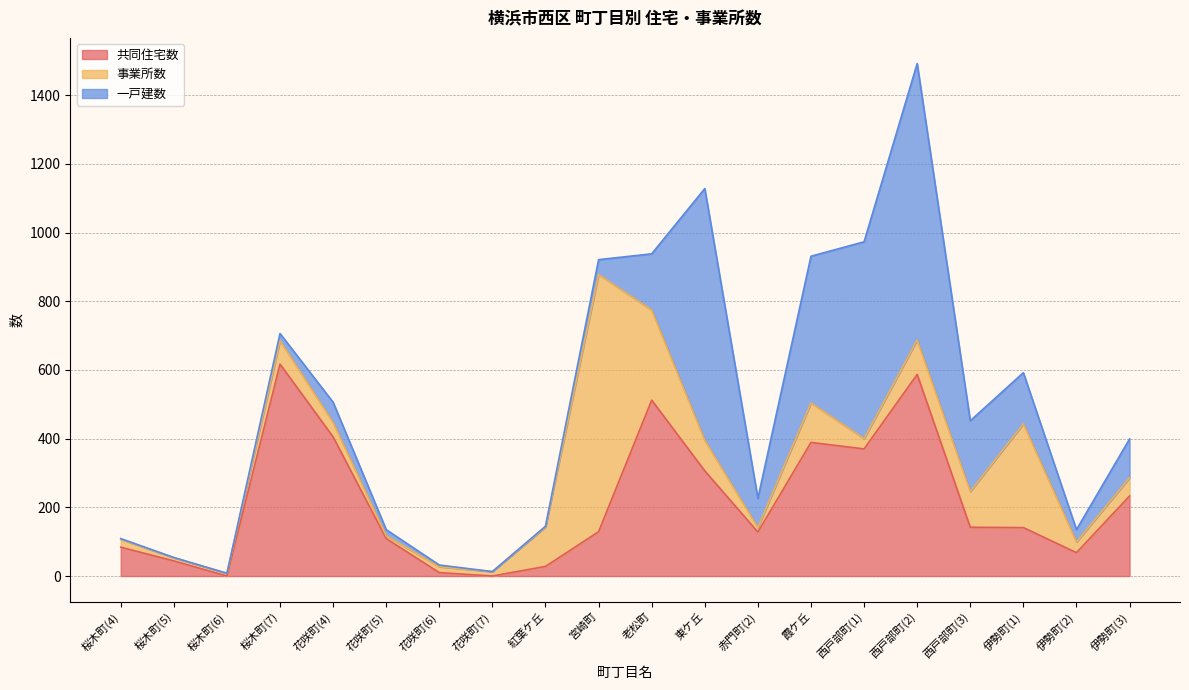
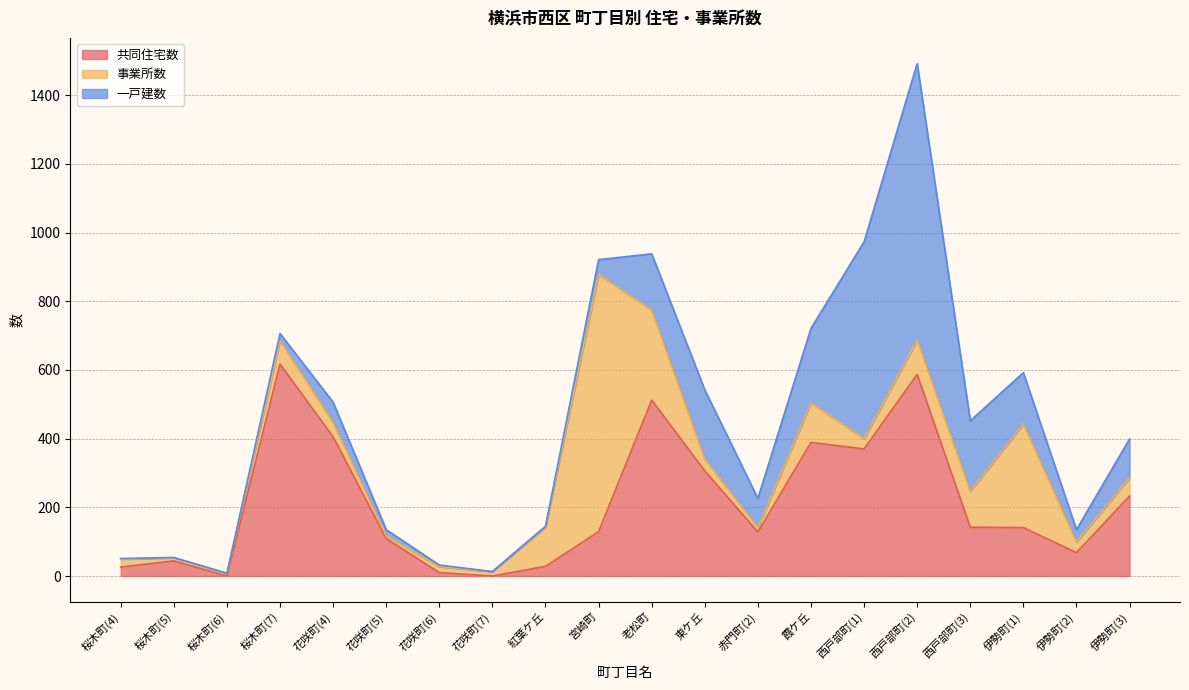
  {
    "共同住宅数": {
-     "桜木町(4)": 80,
+     "桜木町(4)": 30,
      "桜木町(5)": 40,
      "桜木町(6)": 0,
      "桜木町(7)": 620,
      "花咲町(4)": 410,
      "花咲町(5)": 110,
      "花咲町(6)": 10,
      "花咲町(7)": 0,
      "紅葉ケ丘": 30,
      "宮崎町": 130,
      "老松町": 510,
      "東ケ丘": 310,
      "赤門町(2)": 130,
      "霞ケ丘": 390,
      "西戸部町(1)": 370,
      "西戸部町(2)": 590,
      "西戸部町(3)": 140,
      "伊勢町(1)": 140,
      "伊勢町(2)": 70,
      "伊勢町(3)": 230
    },
    "事業所数": {
      "桜木町(7)": 70,
      "花咲町(4)": 40,
      "花咲町(5)": 10,
      "宮崎町": 750,
      "老松町": 260,
-     "東ケ丘": 90,
+     "東ケ丘": 30,
      "赤門町(2)": 10,
      "霞ケ丘": 120,
      "西戸部町(1)": 30,
      "西戸部町(2)": 100,
      "西戸部町(3)": 100,
      "伊勢町(1)": 300,
      "伊勢町(2)": 30,
      "伊勢町(3)": 50
    },
    "一戸建数": {
      "桜木町(7)": 20,
      "花咲町(4)": 60,
      "花咲町(5)": 20,
      "宮崎町": 40,
      "老松町": 160,
-     "東ケ丘": 730,
+     "東ケ丘": 200,
      "赤門町(2)": 90,
-     "霞ケ丘": 430,
+     "霞ケ丘": 220,
      "西戸部町(1)": 570,
      "西戸部町(2)": 810,
      "西戸部町(3)": 210,
      "伊勢町(1)": 150,
      "伊勢町(2)": 40,
      "伊勢町(3)": 110
    }
  }
